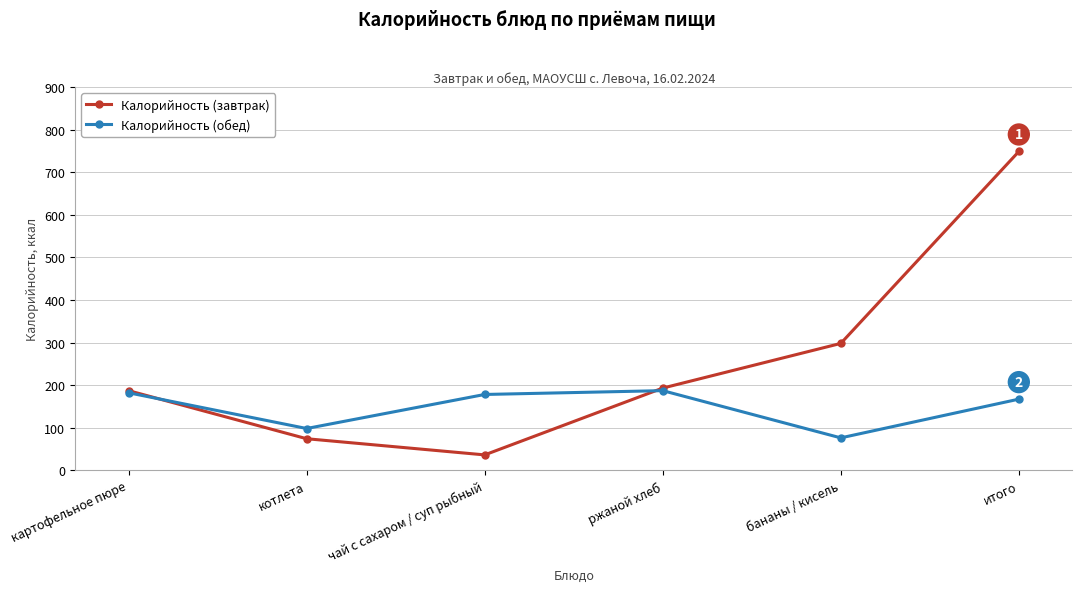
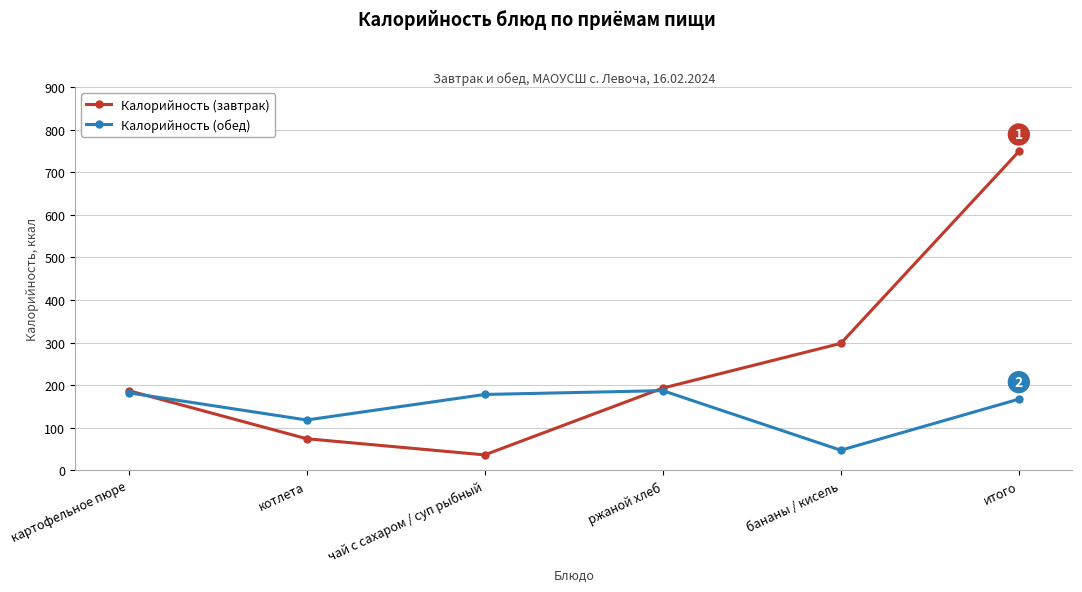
  {
    "Калорийность (завтрак)": {
      "котлета": 70,
      "чай с сахаром / суп рыбный": 40,
      "бананы / кисель": 300
    },
    "Калорийность (обед)": {
-     "котлета": 100,
+     "котлета": 120,
      "чай с сахаром / суп рыбный": 180,
-     "бананы / кисель": 80
+     "бананы / кисель": 50
    }
  }
